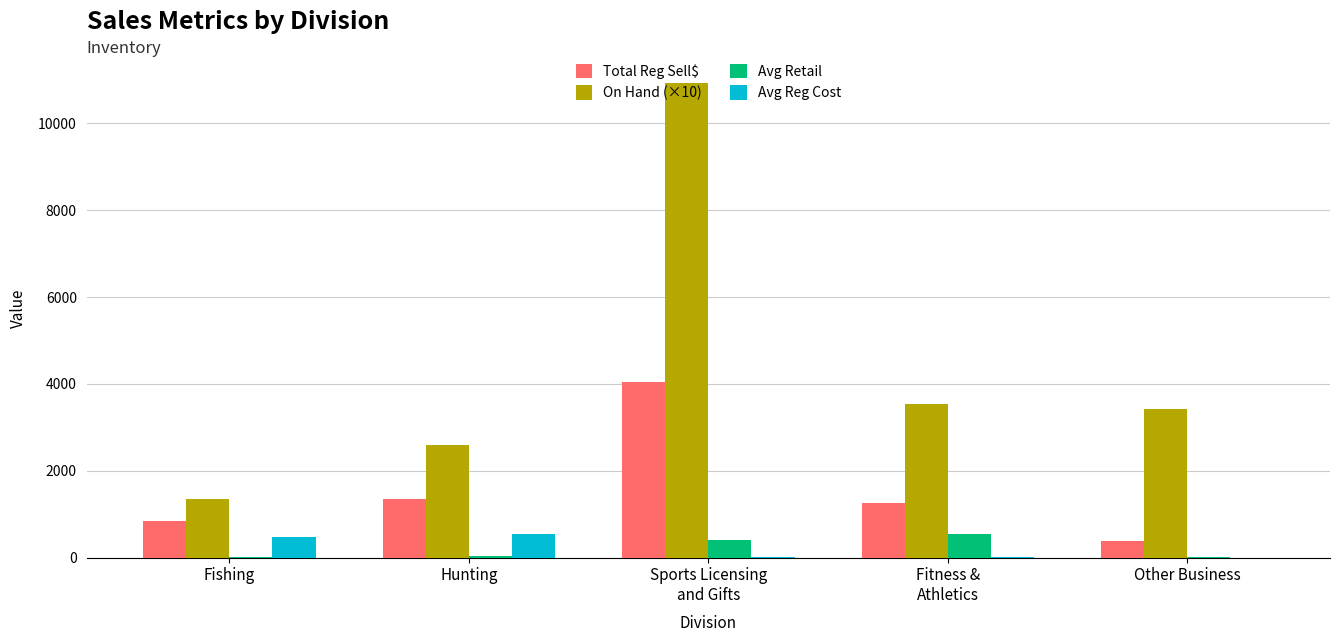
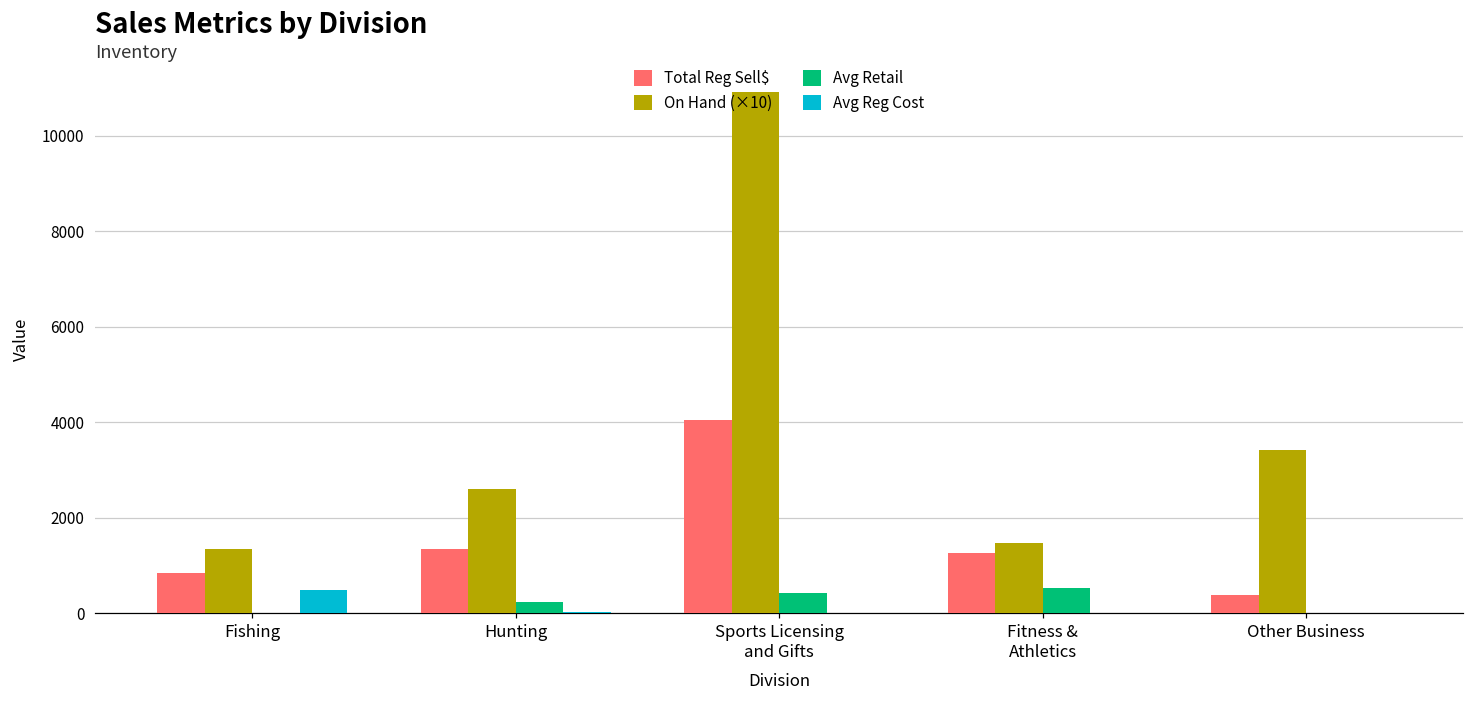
  {
    "Total Reg Sell$": {
      "Fishing": 800,
      "Hunting": 1300,
      "Sports Licensing and Gifts": 4000,
      "Fitness & Athletics": 1200,
      "Other Business": 400
    },
    "On Hand (×10)": {
      "Fishing": 1400,
      "Hunting": 2600,
      "Sports Licensing and Gifts": 10900,
-     "Fitness & Athletics": 3500,
+     "Fitness & Athletics": 1500,
      "Other Business": 3400
    },
    "Avg Retail": {
-     "Hunting": 0,
+     "Hunting": 200,
      "Sports Licensing and Gifts": 400,
      "Fitness & Athletics": 500
    },
    "Avg Reg Cost": {
      "Fishing": 500,
-     "Hunting": 600
+     "Hunting": 0
    }
  }
